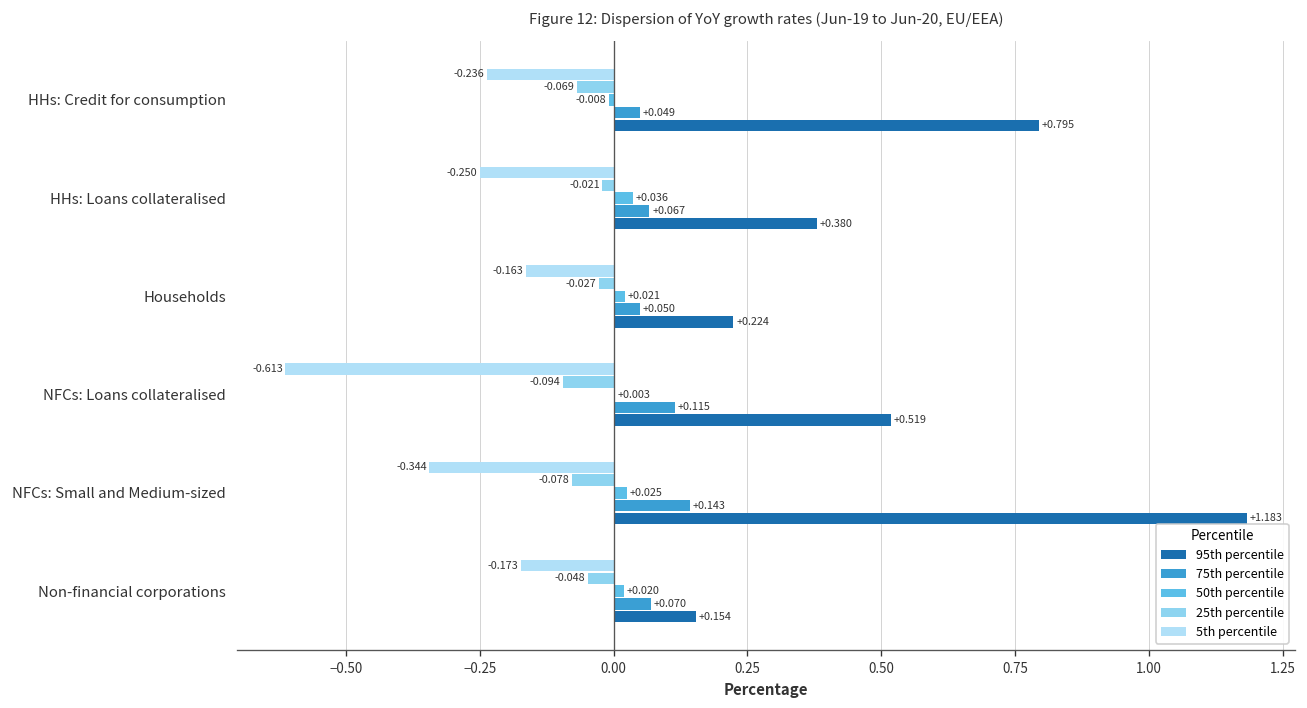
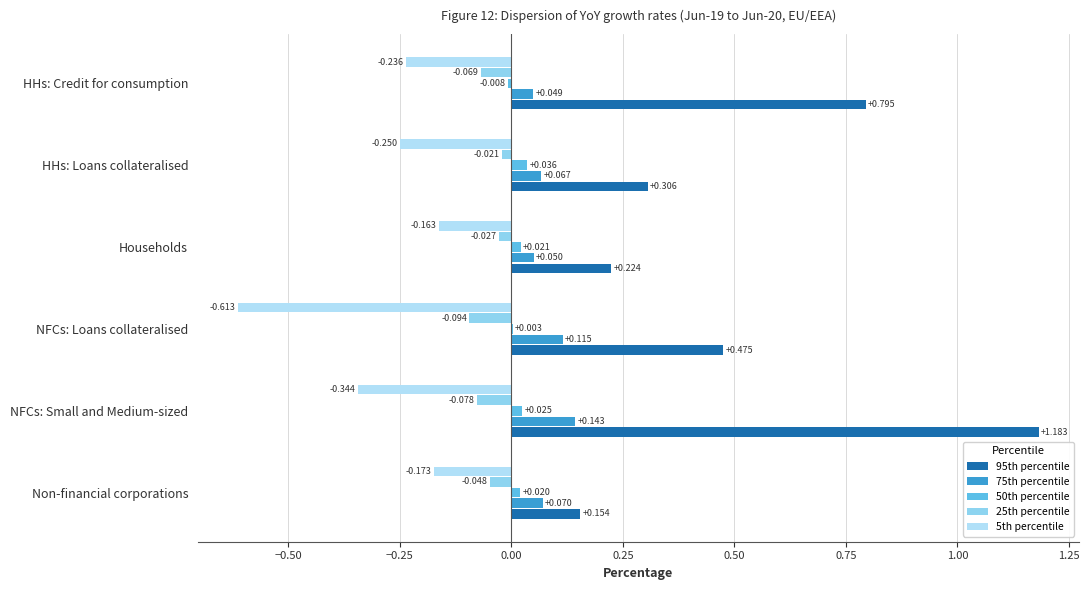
  {
    "95th percentile": {
      "HHs: Credit for consumption": "+0.795",
-     "HHs: Loans collateralised": "+0.380",
+     "HHs: Loans collateralised": "+0.306",
      "Households": "+0.224",
-     "NFCs: Loans collateralised": "+0.519",
+     "NFCs: Loans collateralised": "+0.475",
      "NFCs: Small and Medium-sized": "+1.183",
      "Non-financial corporations": "+0.154"
    }
  }
